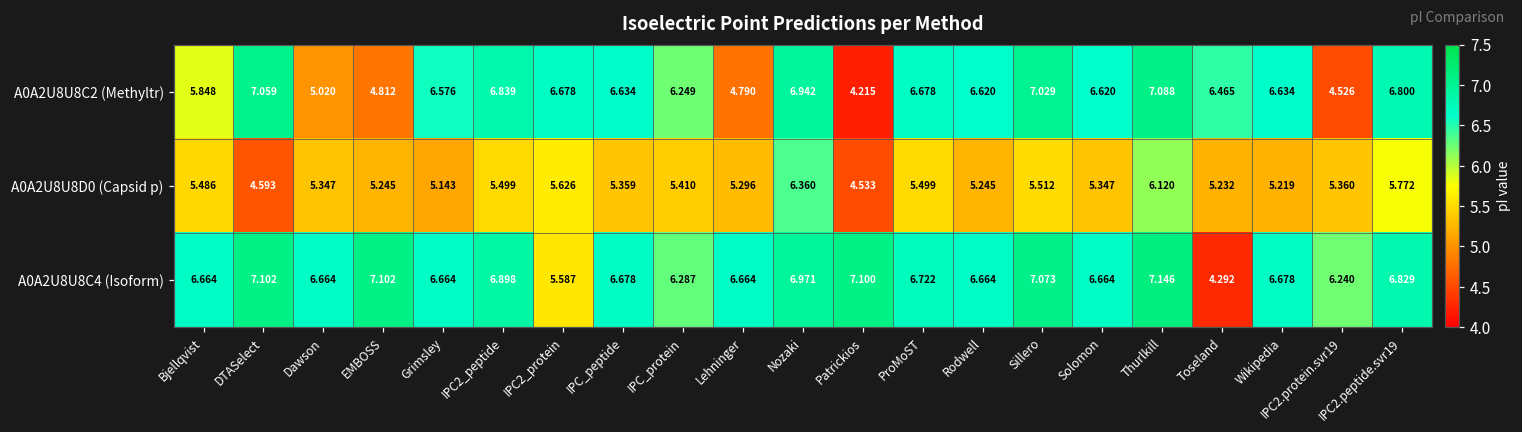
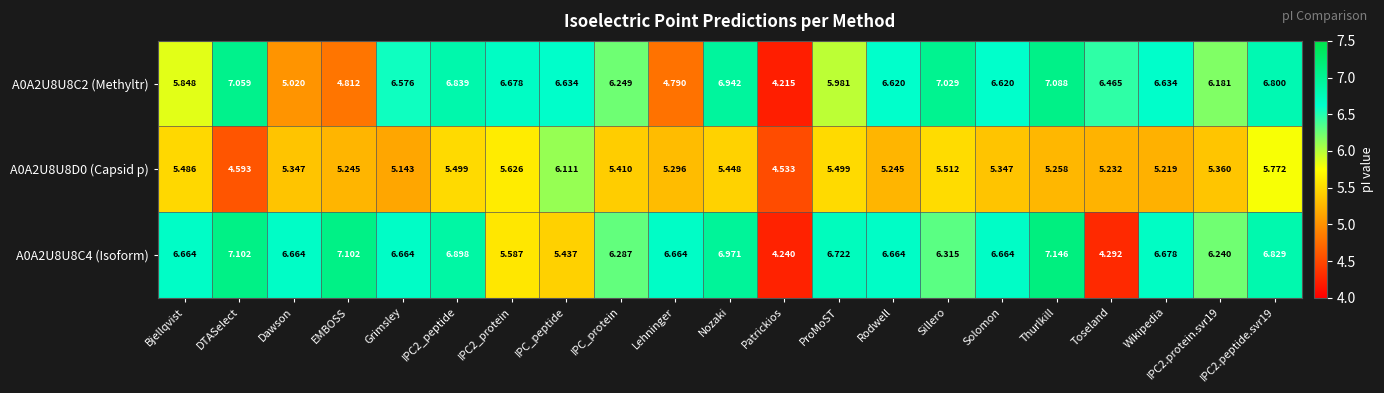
  {
    "A0A2U8U8C2 (Methyltr)": {
      "Bjellqvist": 5.848,
      "DTASelect": 7.059,
      "Dawson": 5.020,
      "EMBOSS": 4.812,
      "Grimsley": 6.576,
      "IPC2_peptide": 6.839,
      "IPC2_protein": 6.678,
      "IPC_peptide": 6.634,
      "IPC_protein": 6.249,
      "Lehninger": 4.790,
      "Nozaki": 6.942,
      "Patrickios": 4.215,
-     "ProMoST": 6.678,
+     "ProMoST": 5.981,
      "Rodwell": 6.620,
      "Sillero": 7.029,
      "Solomon": 6.620,
      "Thurlkill": 7.088,
      "Toseland": 6.465,
      "Wikipedia": 6.634,
-     "IPC2.protein.svr19": 4.526,
+     "IPC2.protein.svr19": 6.181,
      "IPC2.peptide.svr19": 6.800
    },
    "A0A2U8U8D0 (Capsid p)": {
      "Bjellqvist": 5.486,
      "DTASelect": 4.593,
      "Dawson": 5.347,
      "EMBOSS": 5.245,
      "Grimsley": 5.143,
      "IPC2_peptide": 5.499,
      "IPC2_protein": 5.626,
-     "IPC_peptide": 5.359,
+     "IPC_peptide": 6.111,
      "IPC_protein": 5.410,
      "Lehninger": 5.296,
-     "Nozaki": 6.360,
+     "Nozaki": 5.448,
      "Patrickios": 4.533,
      "ProMoST": 5.499,
      "Rodwell": 5.245,
      "Sillero": 5.512,
      "Solomon": 5.347,
-     "Thurlkill": 6.120,
+     "Thurlkill": 5.258,
      "Toseland": 5.232,
      "Wikipedia": 5.219,
      "IPC2.protein.svr19": 5.360,
      "IPC2.peptide.svr19": 5.772
    },
    "A0A2U8U8C4 (Isoform)": {
      "Bjellqvist": 6.664,
      "DTASelect": 7.102,
      "Dawson": 6.664,
      "EMBOSS": 7.102,
      "Grimsley": 6.664,
      "IPC2_peptide": 6.898,
      "IPC2_protein": 5.587,
-     "IPC_peptide": 6.678,
+     "IPC_peptide": 5.437,
      "IPC_protein": 6.287,
      "Lehninger": 6.664,
      "Nozaki": 6.971,
-     "Patrickios": 7.100,
+     "Patrickios": 4.240,
      "ProMoST": 6.722,
      "Rodwell": 6.664,
-     "Sillero": 7.073,
+     "Sillero": 6.315,
      "Solomon": 6.664,
      "Thurlkill": 7.146,
      "Toseland": 4.292,
      "Wikipedia": 6.678,
      "IPC2.protein.svr19": 6.240,
      "IPC2.peptide.svr19": 6.829
    }
  }
